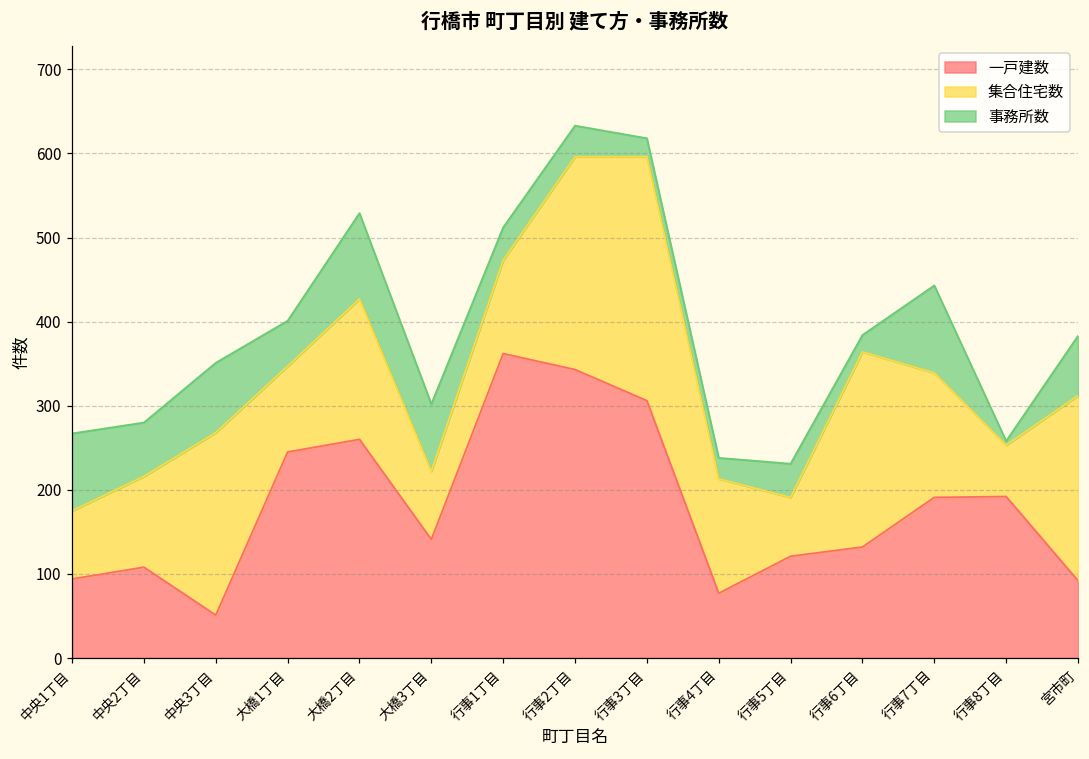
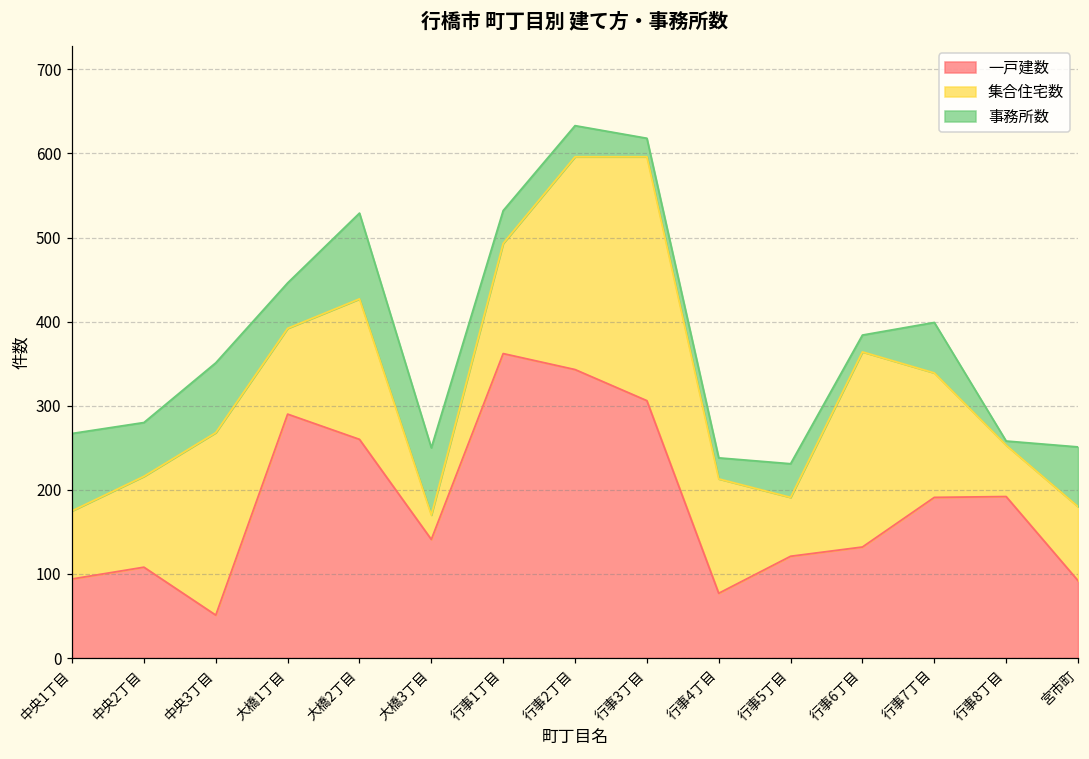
  {
    "一戸建数": {
      "中央1丁目": 90,
      "中央2丁目": 110,
      "中央3丁目": 50,
-     "大橋1丁目": 250,
+     "大橋1丁目": 290,
      "大橋2丁目": 260,
      "大橋3丁目": 140,
      "行事1丁目": 360,
      "行事2丁目": 340,
      "行事3丁目": 310,
      "行事4丁目": 80,
      "行事5丁目": 120,
      "行事6丁目": 130,
      "行事7丁目": 190,
      "行事8丁目": 190,
      "宮市町": 90
    },
    "集合住宅数": {
      "中央1丁目": 80,
      "中央2丁目": 110,
      "中央3丁目": 220,
      "大橋1丁目": 100,
      "大橋2丁目": 170,
-     "大橋3丁目": 80,
-     "行事1丁目": 110,
+     "大橋3丁目": 30,
+     "行事1丁目": 130,
      "行事2丁目": 250,
      "行事3丁目": 290,
      "行事4丁目": 140,
      "行事5丁目": 70,
      "行事6丁目": 230,
      "行事7丁目": 150,
      "行事8丁目": 60,
-     "宮市町": 220
+     "宮市町": 90
    },
    "事務所数": {
      "中央1丁目": 90,
      "中央2丁目": 60,
      "中央3丁目": 80,
      "大橋1丁目": 50,
      "大橋2丁目": 100,
      "大橋3丁目": 80,
      "行事1丁目": 40,
      "行事2丁目": 40,
      "行事3丁目": 20,
      "行事4丁目": 30,
      "行事5丁目": 40,
      "行事6丁目": 20,
-     "行事7丁目": 100,
+     "行事7丁目": 60,
      "行事8丁目": 10,
      "宮市町": 70
    }
  }
